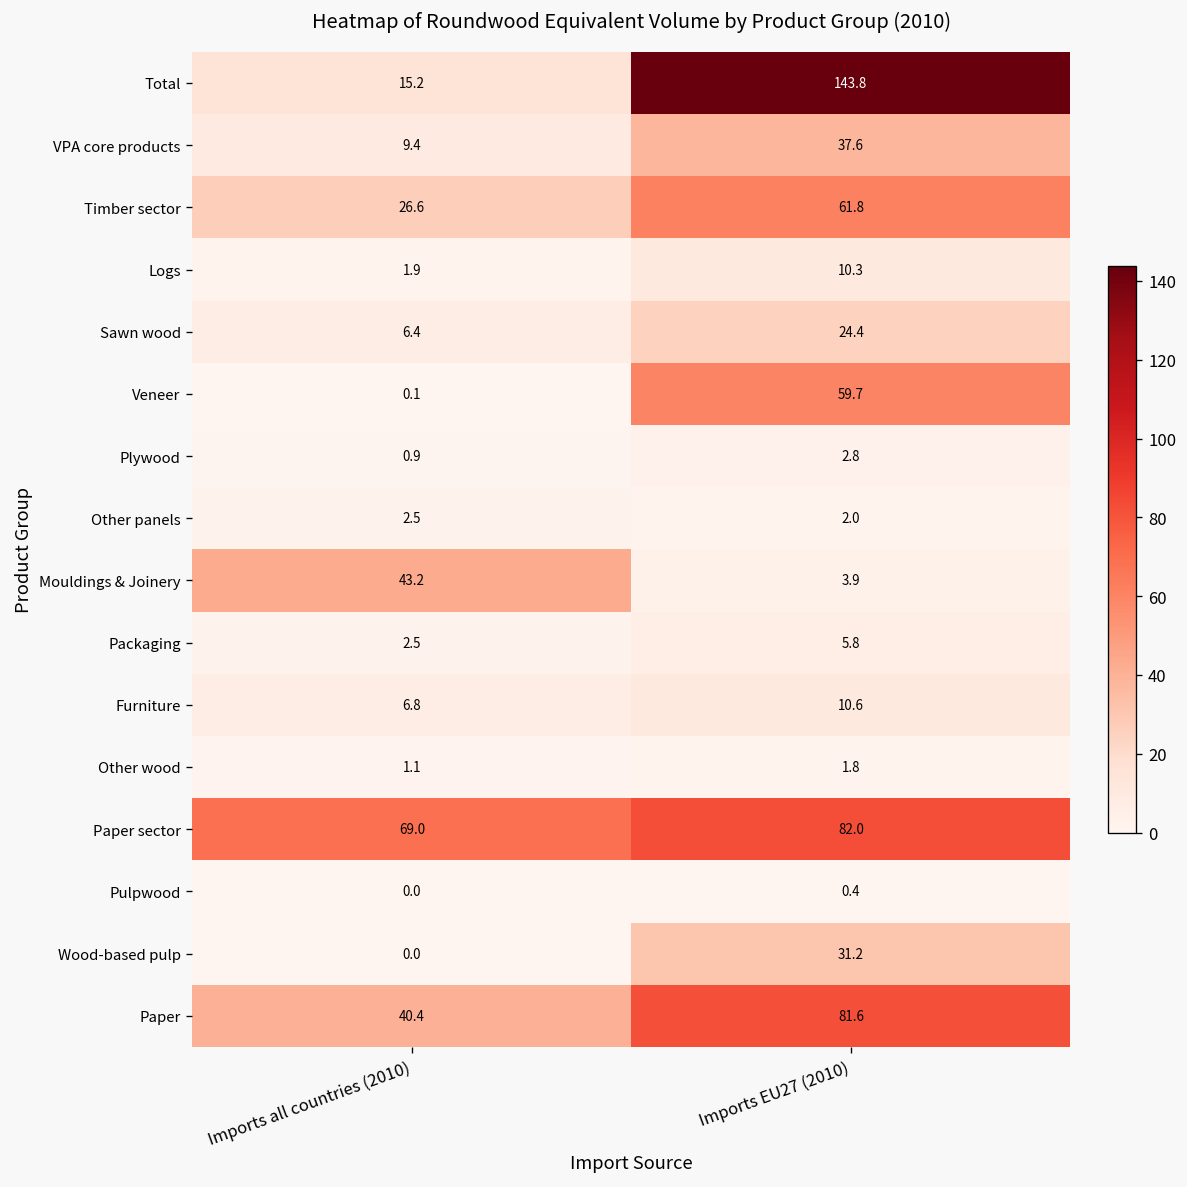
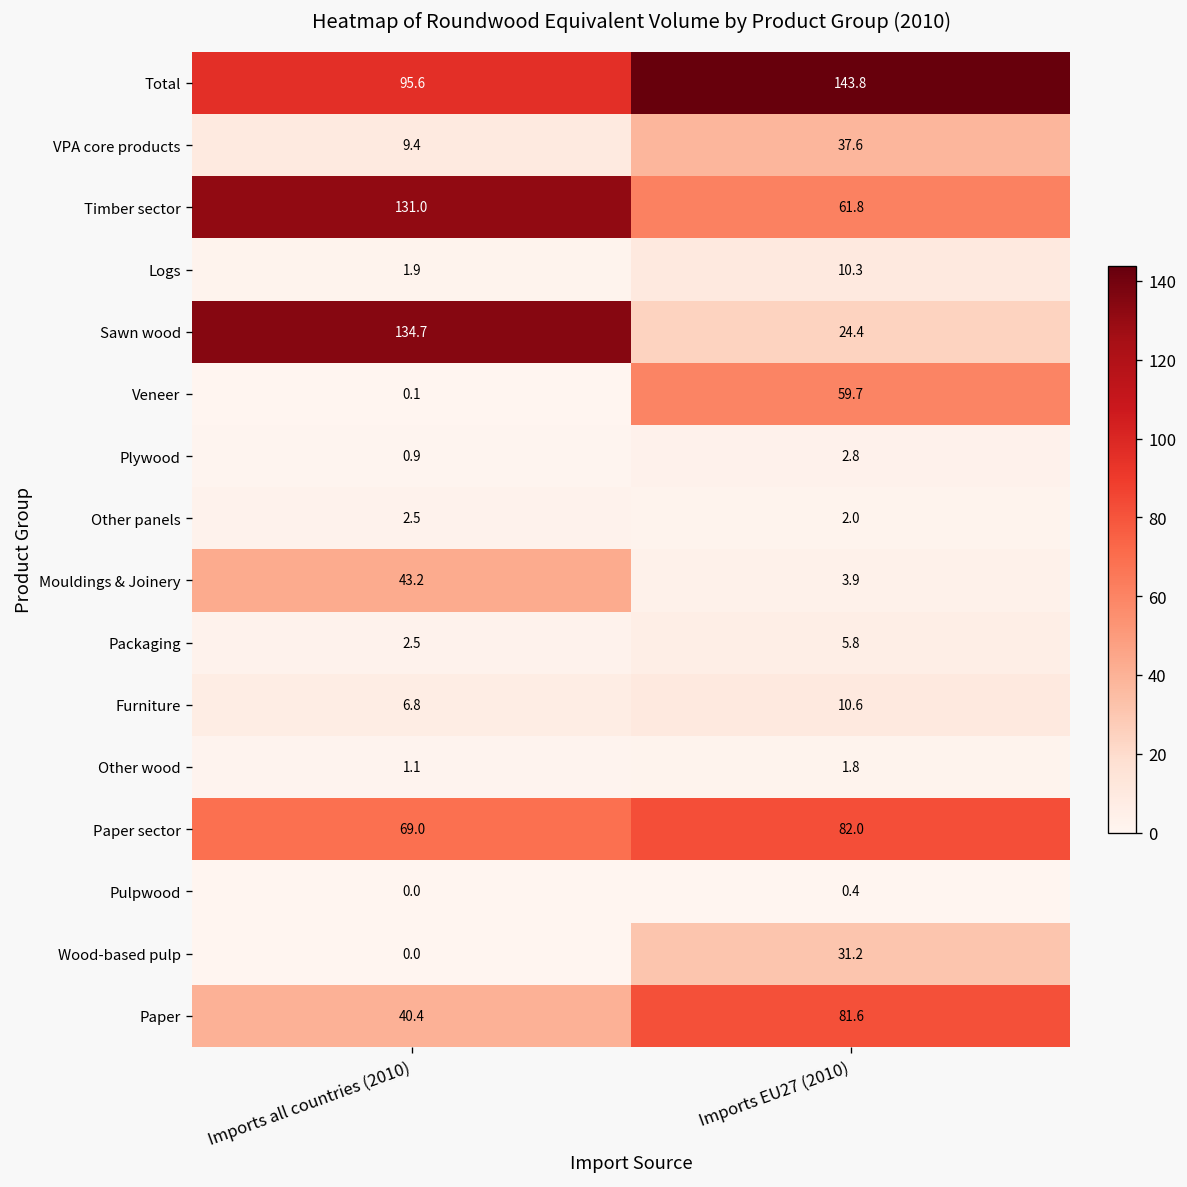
  {
    "Total": {
-     "Imports all countries (2010)": 15.2,
+     "Imports all countries (2010)": 95.6,
      "Imports EU27 (2010)": 143.8
    },
    "VPA core products": {
      "Imports all countries (2010)": 9.4,
      "Imports EU27 (2010)": 37.6
    },
    "Timber sector": {
-     "Imports all countries (2010)": 26.6,
+     "Imports all countries (2010)": 131.0,
      "Imports EU27 (2010)": 61.8
    },
    "Logs": {
      "Imports all countries (2010)": 1.9,
      "Imports EU27 (2010)": 10.3
    },
    "Sawn wood": {
-     "Imports all countries (2010)": 6.4,
+     "Imports all countries (2010)": 134.7,
      "Imports EU27 (2010)": 24.4
    },
    "Veneer": {
      "Imports all countries (2010)": 0.1,
      "Imports EU27 (2010)": 59.7
    },
    "Plywood": {
      "Imports all countries (2010)": 0.9,
      "Imports EU27 (2010)": 2.8
    },
    "Other panels": {
      "Imports all countries (2010)": 2.5,
      "Imports EU27 (2010)": 2.0
    },
    "Mouldings & Joinery": {
      "Imports all countries (2010)": 43.2,
      "Imports EU27 (2010)": 3.9
    },
    "Packaging": {
      "Imports all countries (2010)": 2.5,
      "Imports EU27 (2010)": 5.8
    },
    "Furniture": {
      "Imports all countries (2010)": 6.8,
      "Imports EU27 (2010)": 10.6
    },
    "Other wood": {
      "Imports all countries (2010)": 1.1,
      "Imports EU27 (2010)": 1.8
    },
    "Paper sector": {
      "Imports all countries (2010)": 69.0,
      "Imports EU27 (2010)": 82.0
    },
    "Pulpwood": {
      "Imports all countries (2010)": 0.0,
      "Imports EU27 (2010)": 0.4
    },
    "Wood-based pulp": {
      "Imports all countries (2010)": 0.0,
      "Imports EU27 (2010)": 31.2
    },
    "Paper": {
      "Imports all countries (2010)": 40.4,
      "Imports EU27 (2010)": 81.6
    }
  }
